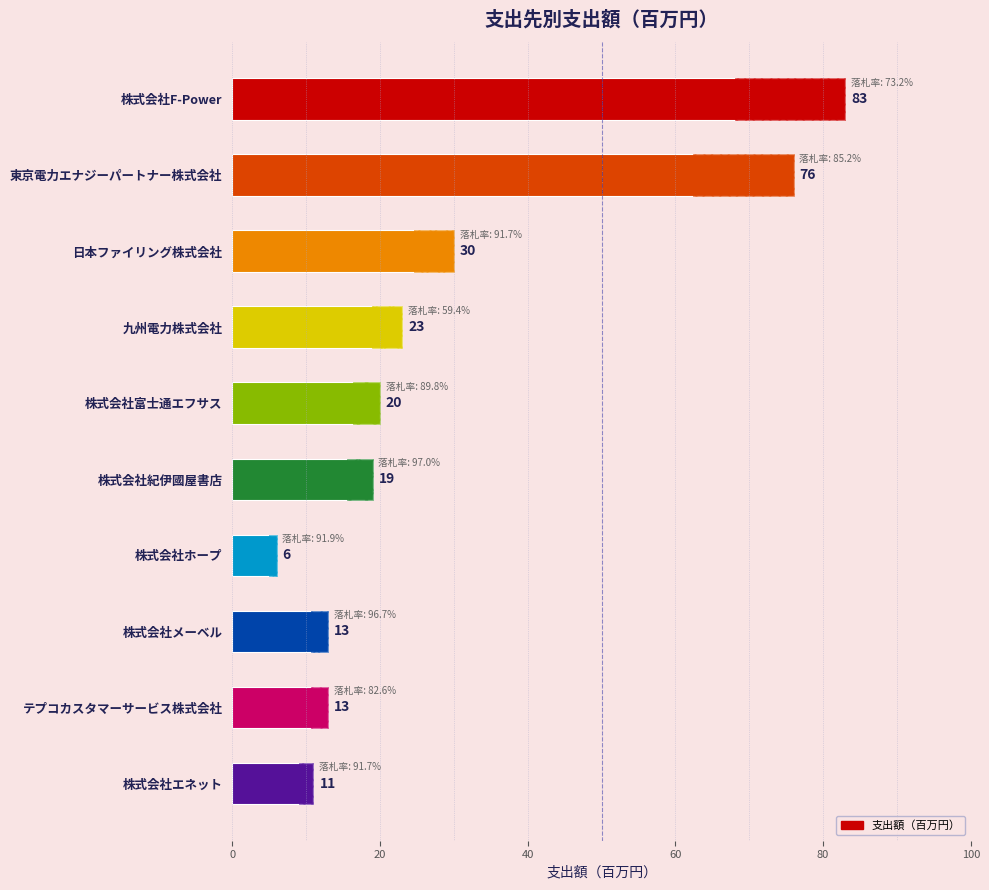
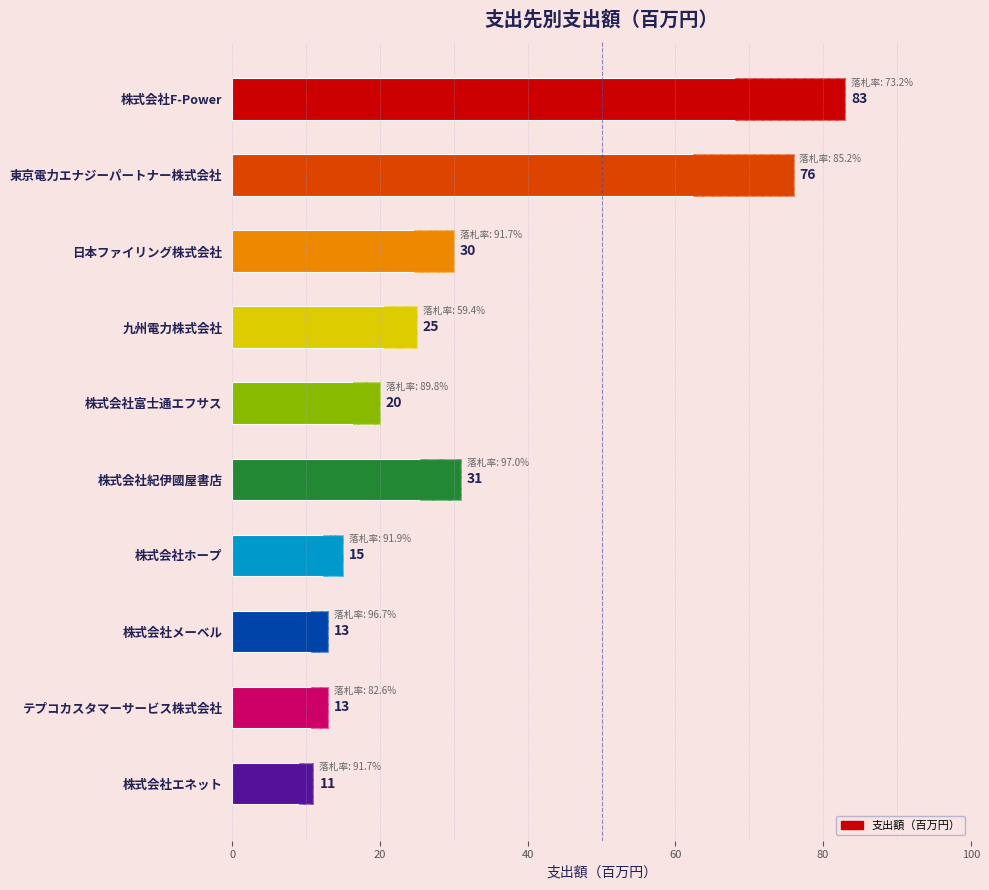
  {
    "株式会社F-Power": 83,
    "東京電力エナジーパートナー株式会社": 76,
    "日本ファイリング株式会社": 30,
-   "九州電力株式会社": 23,
+   "九州電力株式会社": 25,
    "株式会社富士通エフサス": 20,
-   "株式会社紀伊國屋書店": 19,
-   "株式会社ホープ": 6,
+   "株式会社紀伊國屋書店": 31,
+   "株式会社ホープ": 15,
    "株式会社メーベル": 13,
    "テプコカスタマーサービス株式会社": 13,
    "株式会社エネット": 11
  }
